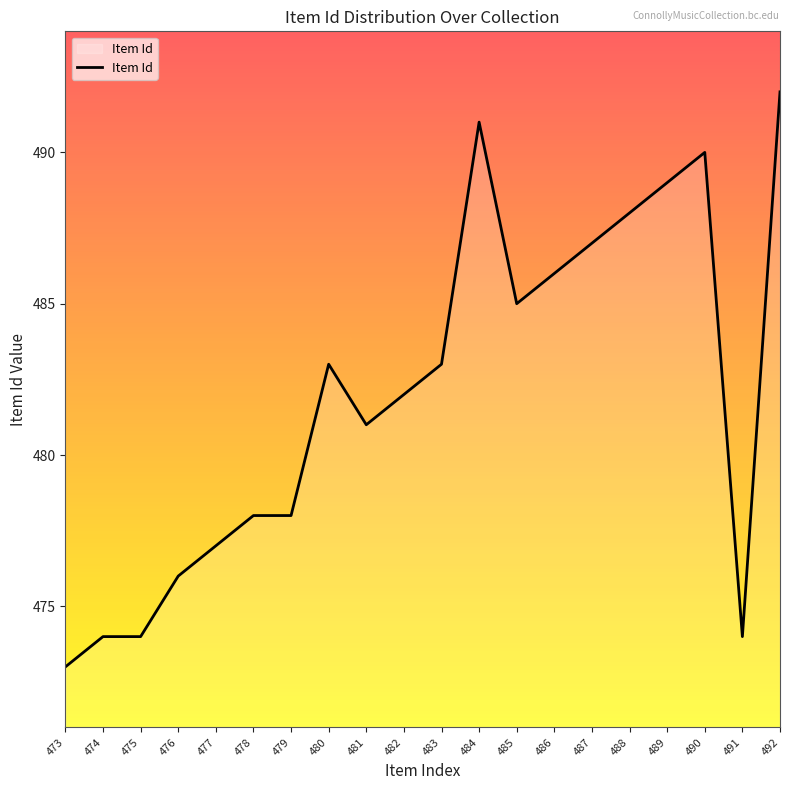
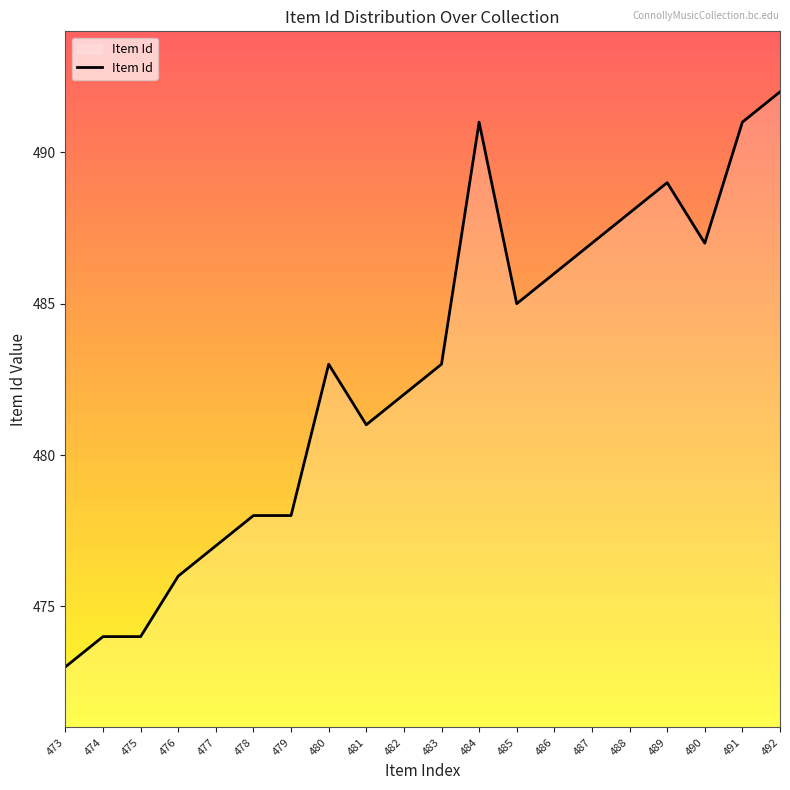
  {
    "473": 473,
    "474": 474,
    "475": 474,
    "476": 476,
    "477": 477,
    "478": 478,
    "479": 478,
    "480": 483,
    "481": 481,
    "482": 482,
    "483": 483,
    "484": 491,
    "485": 485,
    "486": 486,
    "487": 487,
    "488": 488,
    "489": 489,
-   "490": 490,
-   "491": 474,
+   "490": 487,
+   "491": 491,
    "492": 492
  }
